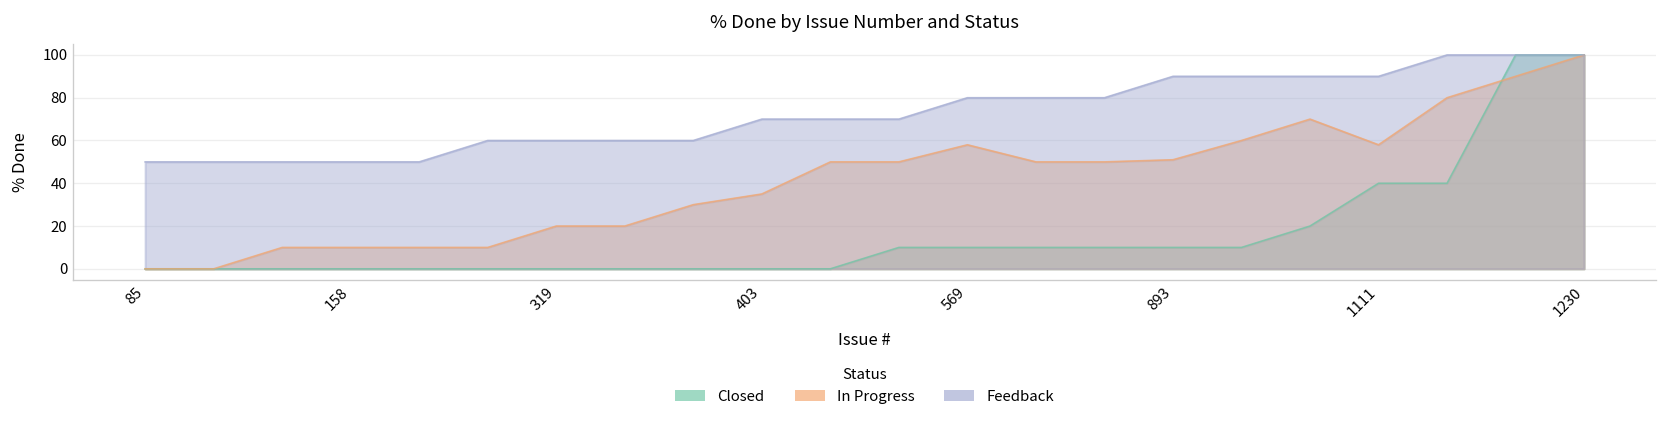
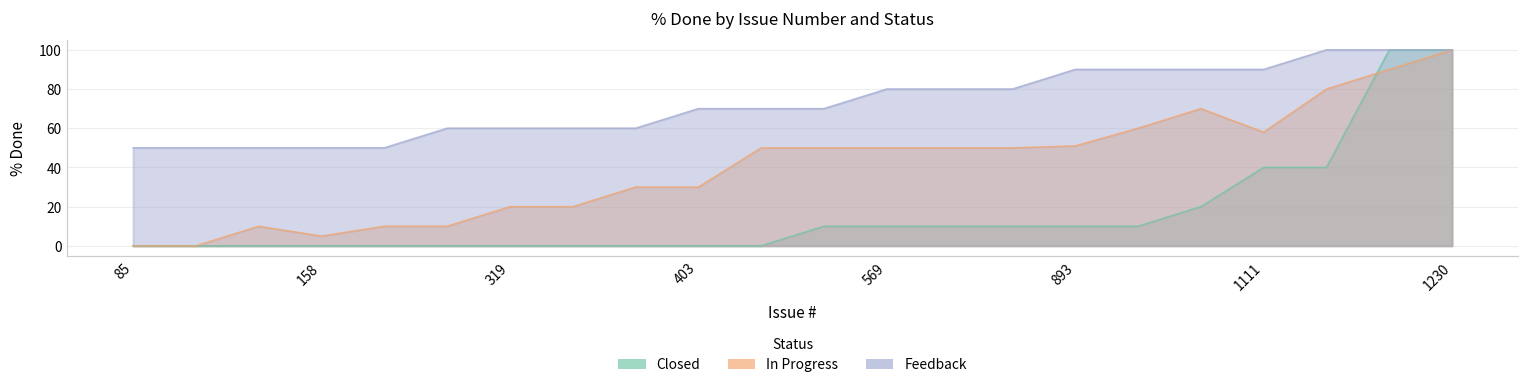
  {
    "In Progress": {
-     "158": 10,
+     "158": 5,
      "319": 20,
-     "403": 35,
-     "569": 58,
+     "403": 30,
+     "569": 50,
      "893": 51,
      "1111": 58
    }
  }
